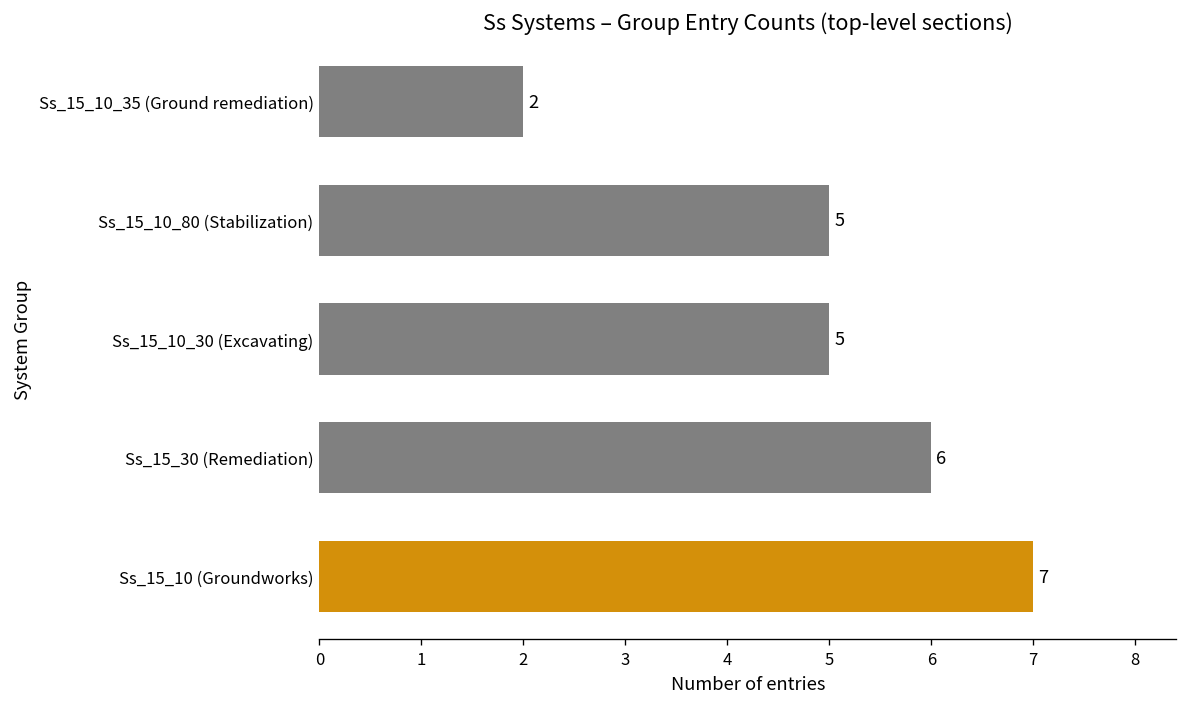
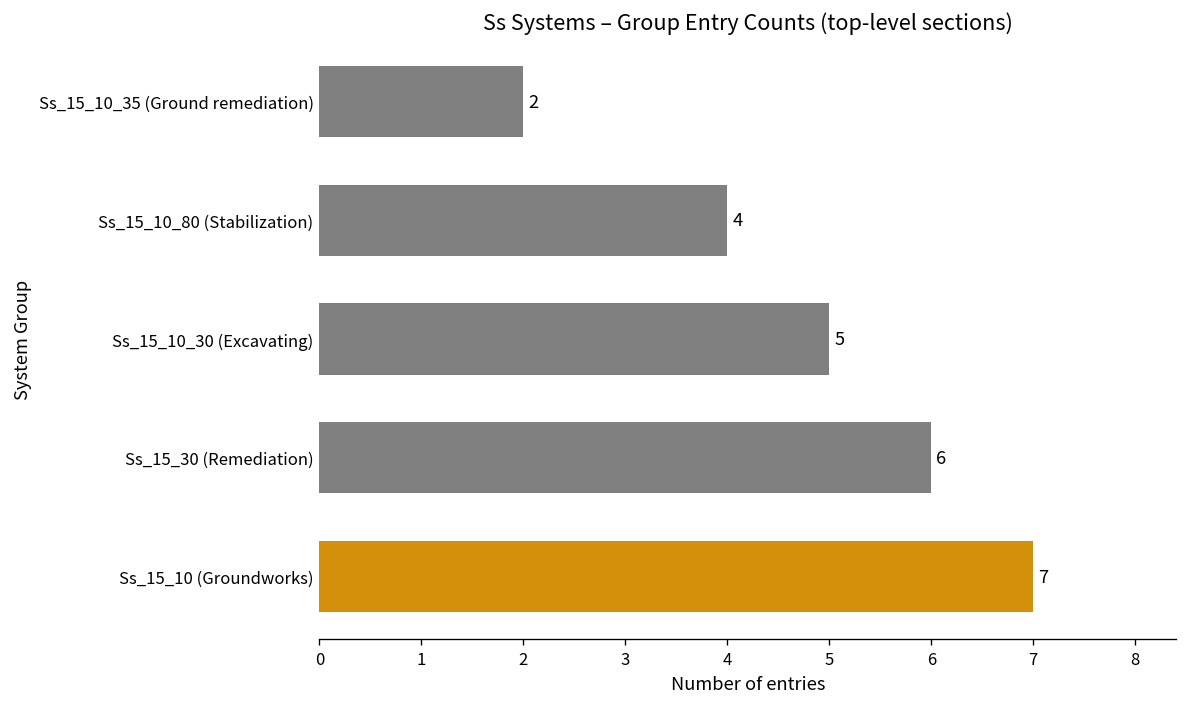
  {
    "Ss_15_10_35 (Ground remediation)": 2,
-   "Ss_15_10_80 (Stabilization)": 5,
+   "Ss_15_10_80 (Stabilization)": 4,
    "Ss_15_10_30 (Excavating)": 5,
    "Ss_15_30 (Remediation)": 6,
    "Ss_15_10 (Groundworks)": 7
  }
